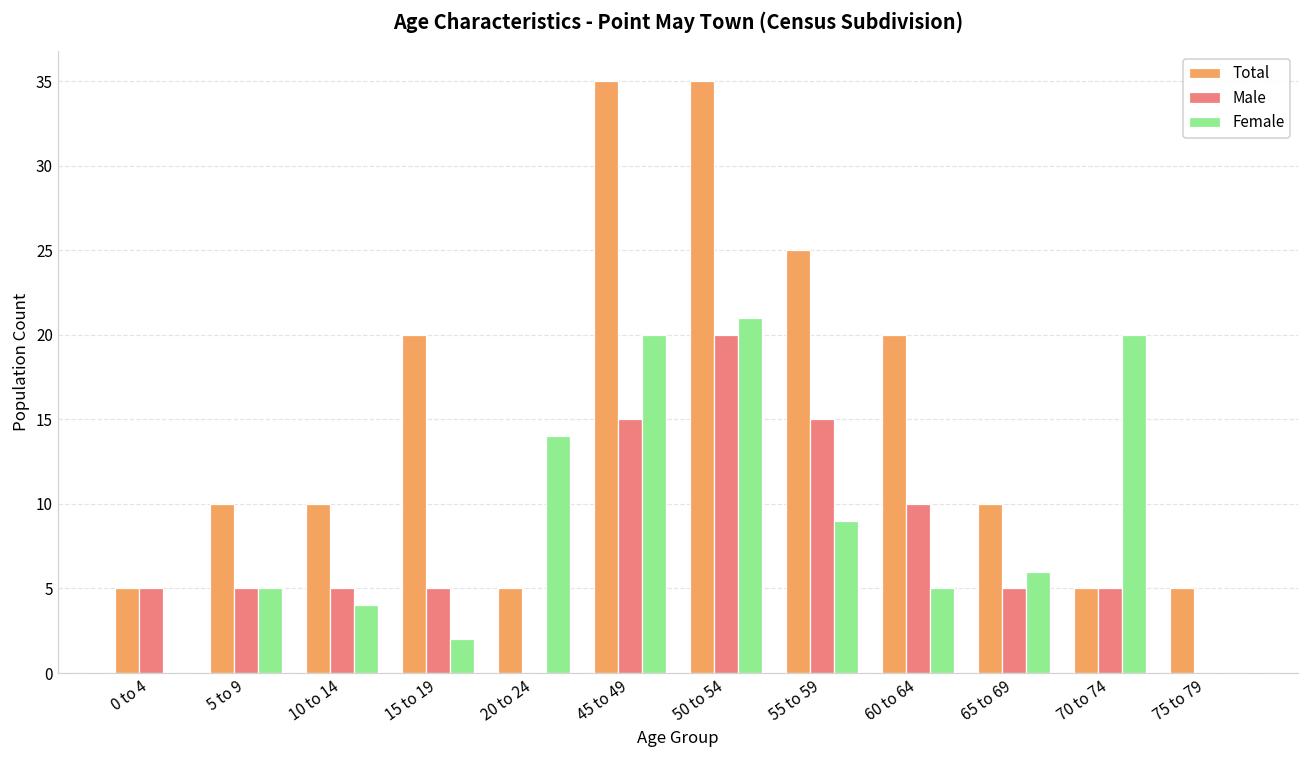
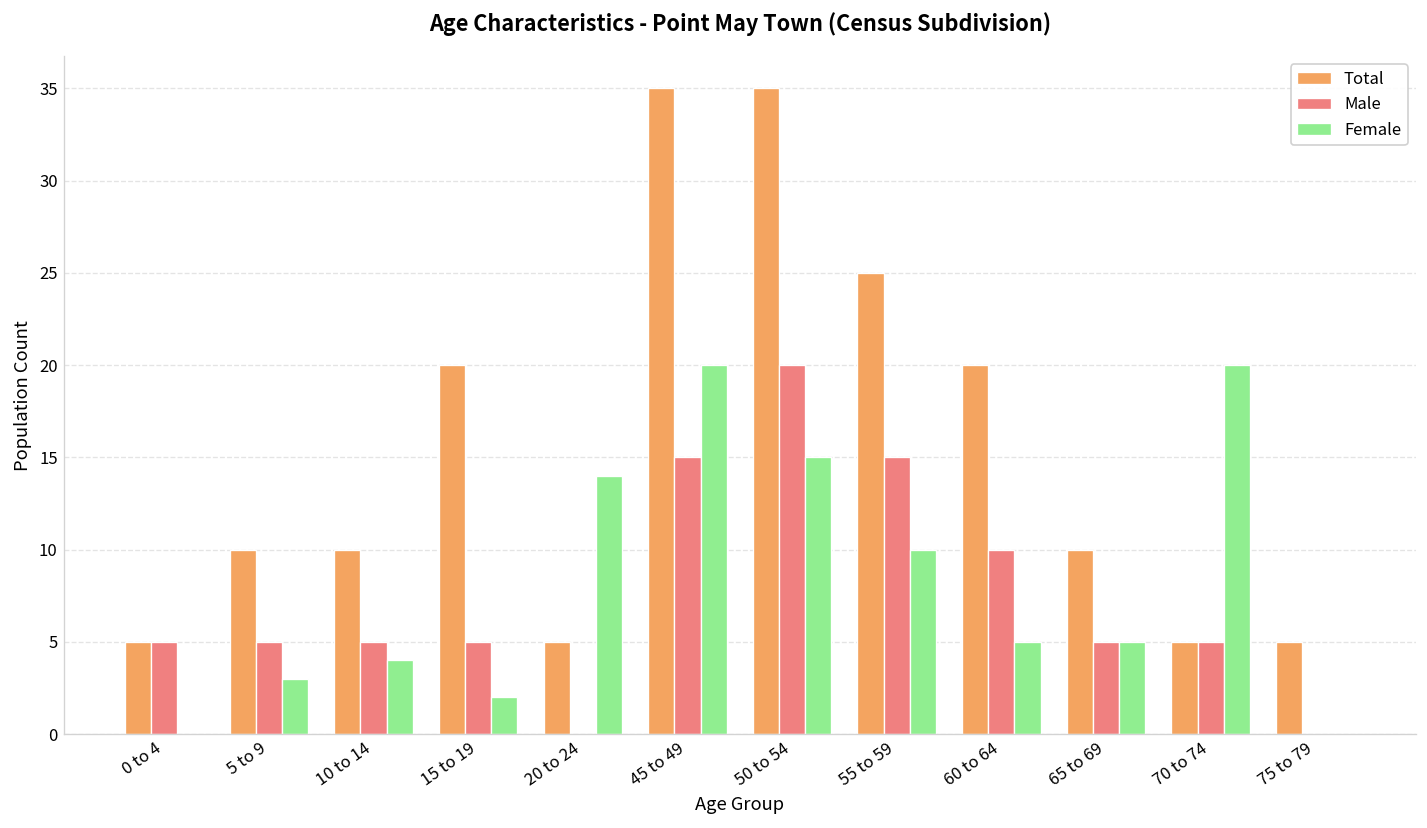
  {
    "Female": {
      "0 to 4": 0,
-     "5 to 9": 5,
+     "5 to 9": 3,
      "10 to 14": 4,
      "15 to 19": 2,
      "20 to 24": 14,
      "45 to 49": 20,
-     "50 to 54": 21,
-     "55 to 59": 9,
+     "50 to 54": 15,
+     "55 to 59": 10,
      "60 to 64": 5,
-     "65 to 69": 6,
+     "65 to 69": 5,
      "70 to 74": 20,
      "75 to 79": 0
    }
  }
